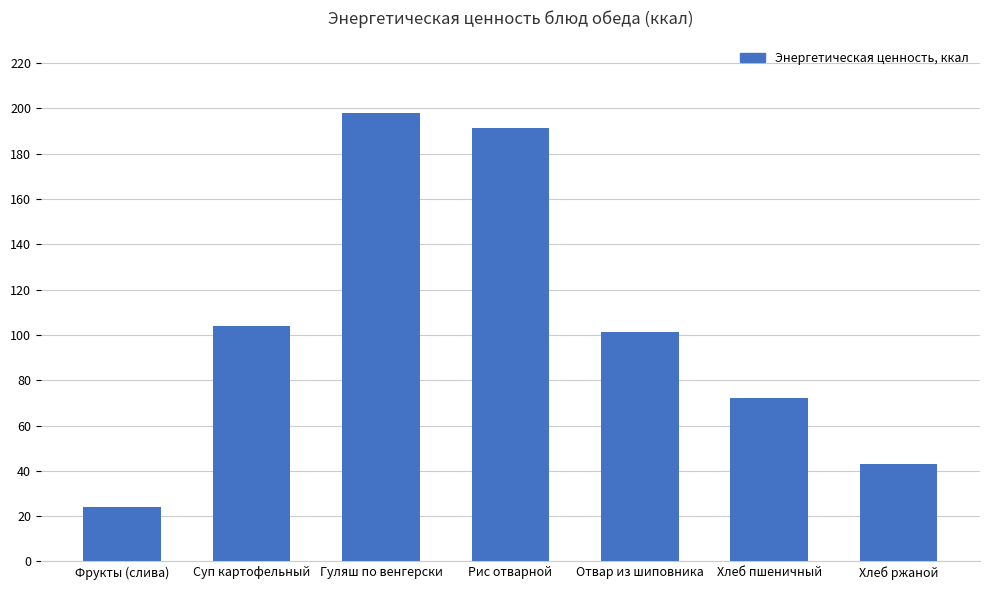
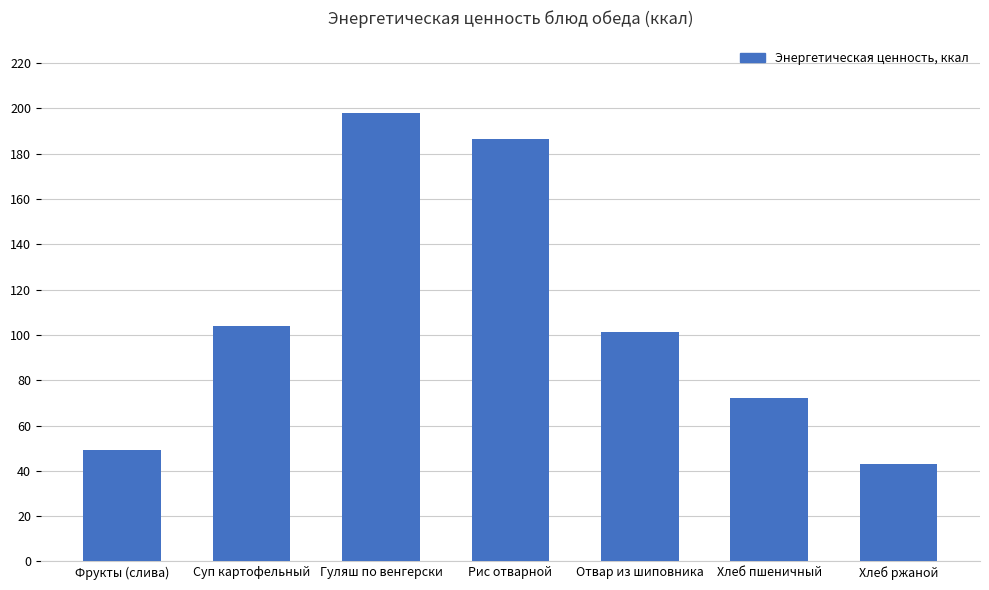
  {
-   "Фрукты (слива)": 24,
+   "Фрукты (слива)": 49,
    "Суп картофельный": 104,
    "Гуляш по венгерски": 198,
-   "Рис отварной": 191,
+   "Рис отварной": 186,
    "Отвар из шиповника": 101,
    "Хлеб пшеничный": 72,
    "Хлеб ржаной": 43
  }
